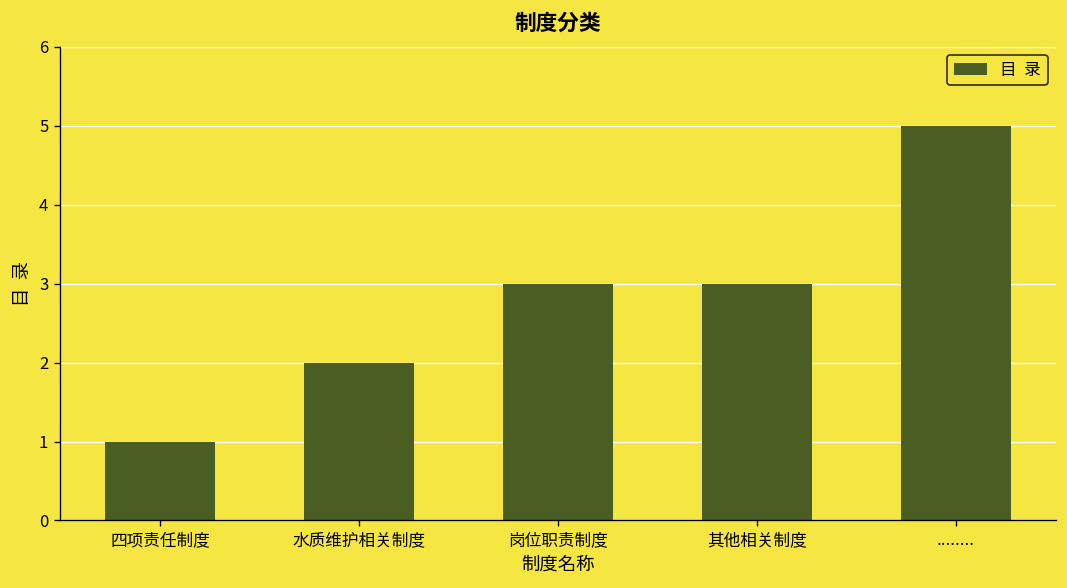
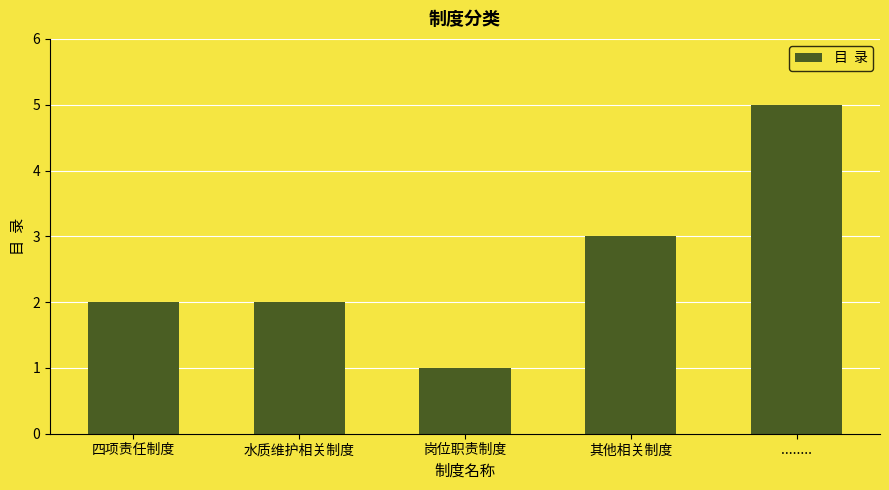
  {
-   "四项责任制度": 1,
+   "四项责任制度": 2,
    "水质维护相关制度": 2,
-   "岗位职责制度": 3,
+   "岗位职责制度": 1,
    "其他相关制度": 3,
    "........": 5
  }
